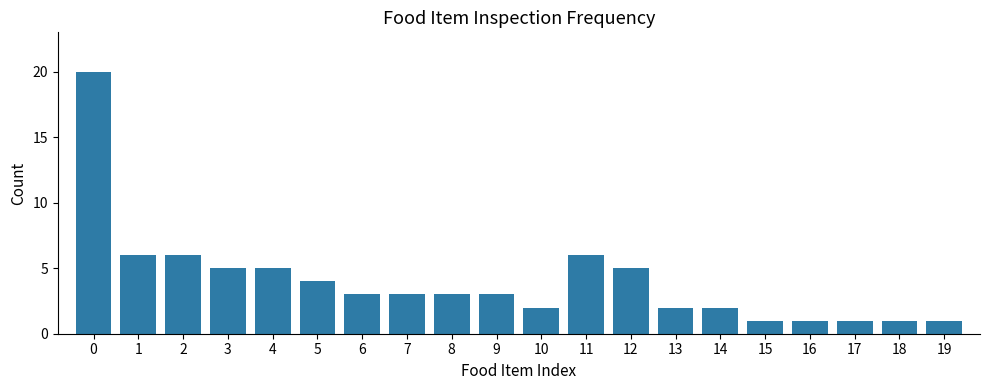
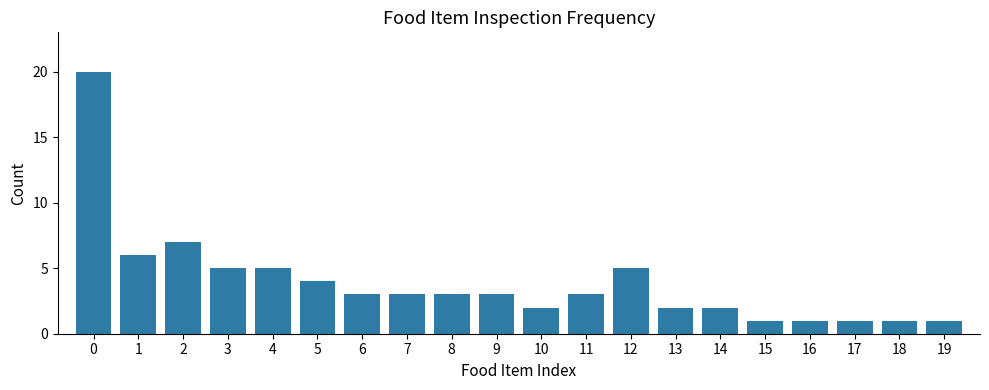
  {
    "0": 20,
    "1": 6,
-   "2": 6,
+   "2": 7,
    "3": 5,
    "4": 5,
    "5": 4,
    "6": 3,
    "7": 3,
    "8": 3,
    "9": 3,
    "10": 2,
-   "11": 6,
+   "11": 3,
    "12": 5,
    "13": 2,
    "14": 2,
    "15": 1,
    "16": 1,
    "17": 1,
    "18": 1,
    "19": 1
  }
